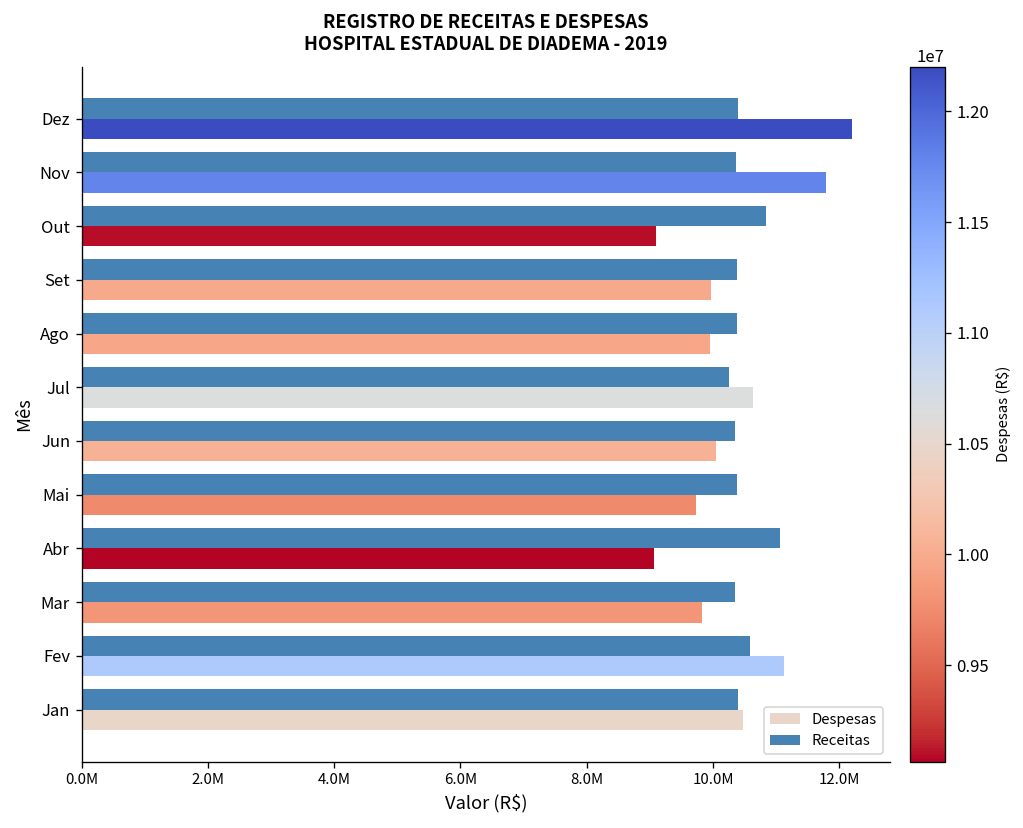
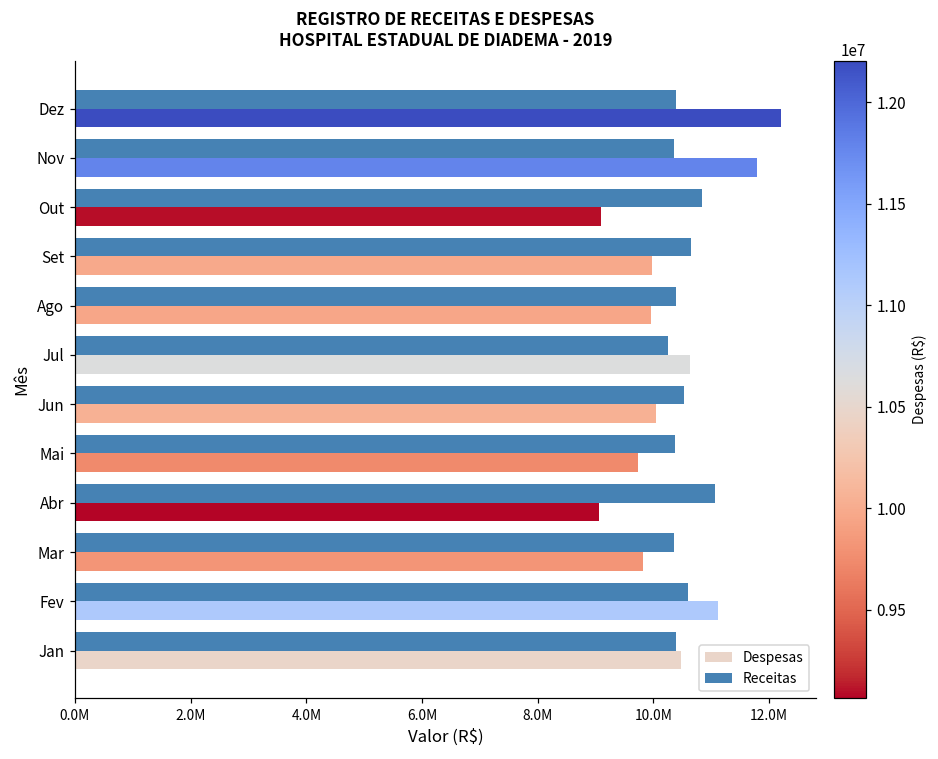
  {
    "Despesas": {
      "Dez": 12200000,
      "Nov": 11800000,
      "Out": 9100000,
      "Set": 10000000,
      "Ago": 10000000,
      "Jul": 10600000,
      "Jun": 10000000,
      "Mai": 9700000,
      "Abr": 9100000,
      "Mar": 9800000,
      "Fev": 11100000,
      "Jan": 10500000
    },
    "Receitas": {
      "Dez": 10400000,
      "Nov": 10400000,
      "Out": 10800000,
-     "Set": 10400000,
+     "Set": 10600000,
      "Ago": 10400000,
      "Jul": 10300000,
-     "Jun": 10400000,
+     "Jun": 10500000,
      "Mai": 10400000,
      "Abr": 11100000,
      "Mar": 10300000,
      "Fev": 10600000,
      "Jan": 10400000
    }
  }
